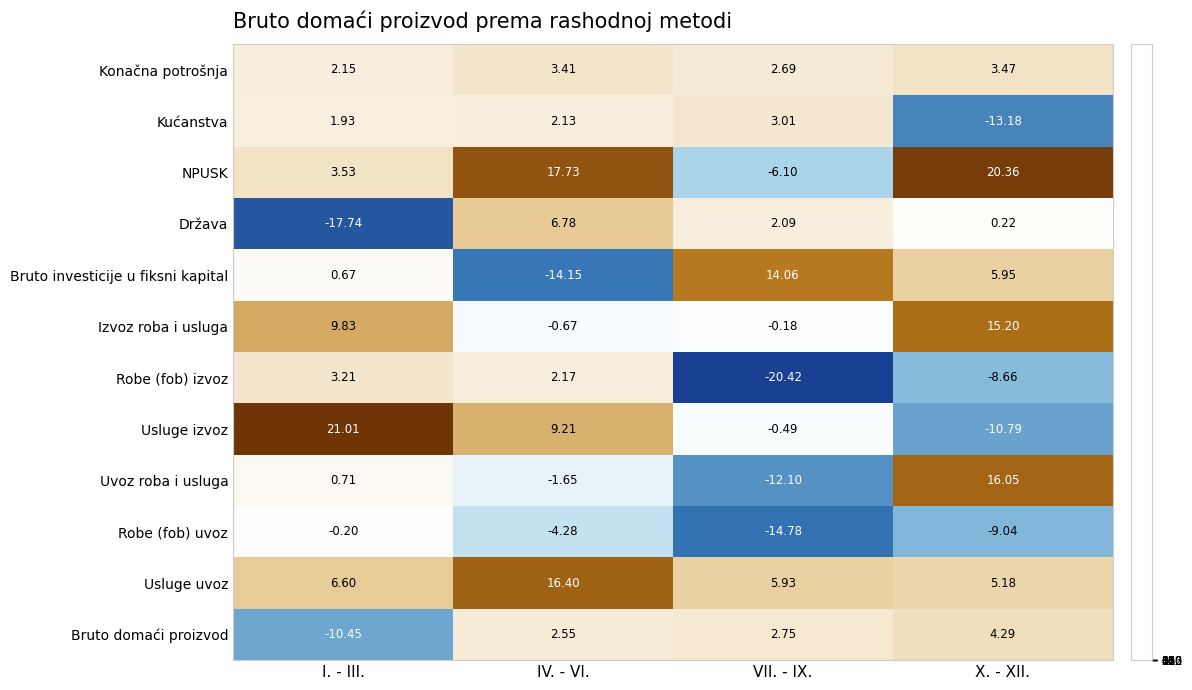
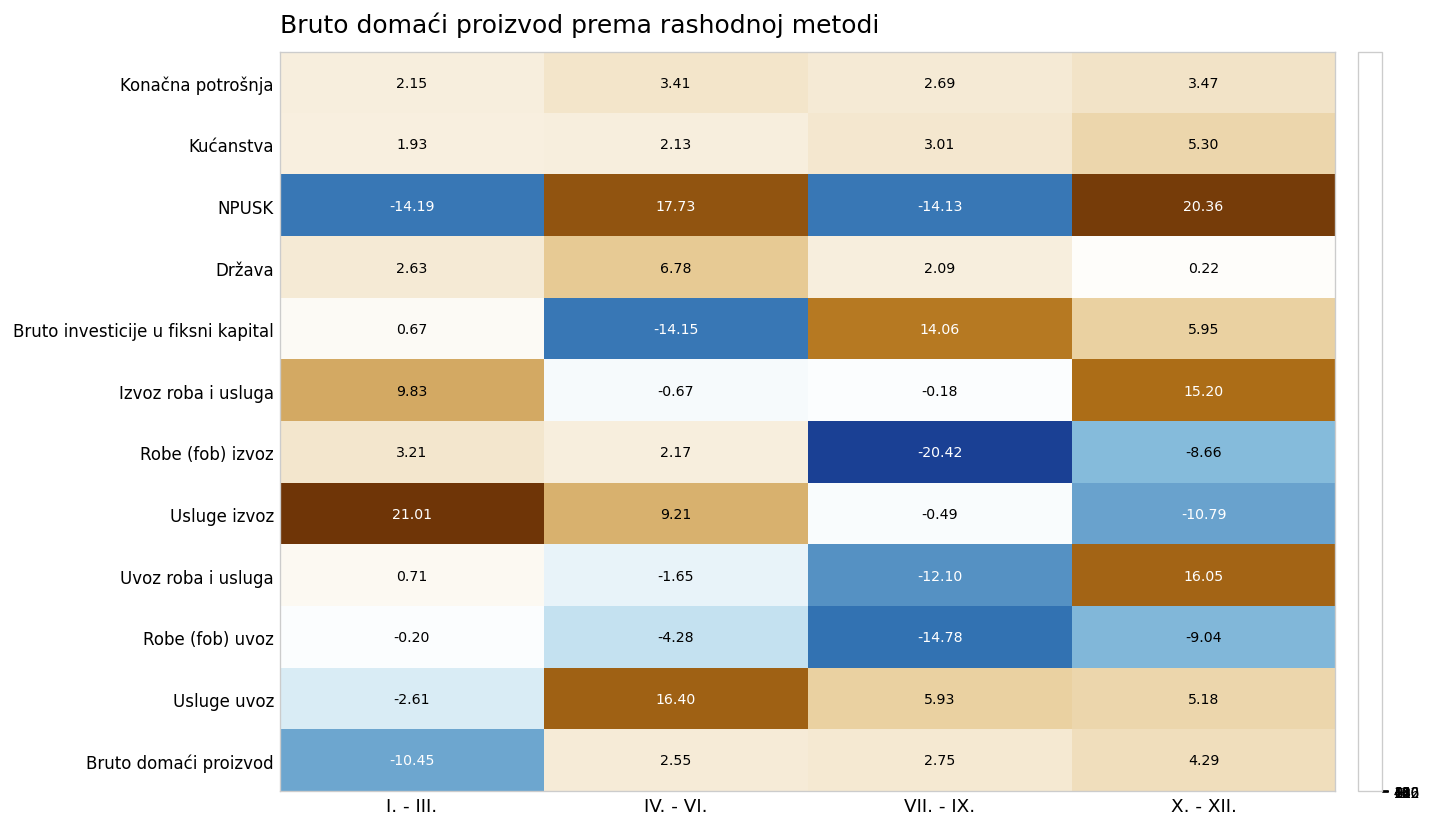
  {
    "Konačna potrošnja": {
      "I. - III.": 2.15,
      "IV. - VI.": 3.41,
      "VII. - IX.": 2.69,
      "X. - XII.": 3.47
    },
    "Kućanstva": {
      "I. - III.": 1.93,
      "IV. - VI.": 2.13,
      "VII. - IX.": 3.01,
-     "X. - XII.": -13.18
+     "X. - XII.": 5.30
    },
    "NPUSK": {
-     "I. - III.": 3.53,
+     "I. - III.": -14.19,
      "IV. - VI.": 17.73,
-     "VII. - IX.": -6.10,
+     "VII. - IX.": -14.13,
      "X. - XII.": 20.36
    },
    "Država": {
-     "I. - III.": -17.74,
+     "I. - III.": 2.63,
      "IV. - VI.": 6.78,
      "VII. - IX.": 2.09,
      "X. - XII.": 0.22
    },
    "Bruto investicije u fiksni kapital": {
      "I. - III.": 0.67,
      "IV. - VI.": -14.15,
      "VII. - IX.": 14.06,
      "X. - XII.": 5.95
    },
    "Izvoz roba i usluga": {
      "I. - III.": 9.83,
      "IV. - VI.": -0.67,
      "VII. - IX.": -0.18,
      "X. - XII.": 15.20
    },
    "Robe (fob) izvoz": {
      "I. - III.": 3.21,
      "IV. - VI.": 2.17,
      "VII. - IX.": -20.42,
      "X. - XII.": -8.66
    },
    "Usluge izvoz": {
      "I. - III.": 21.01,
      "IV. - VI.": 9.21,
      "VII. - IX.": -0.49,
      "X. - XII.": -10.79
    },
    "Uvoz roba i usluga": {
      "I. - III.": 0.71,
      "IV. - VI.": -1.65,
      "VII. - IX.": -12.10,
      "X. - XII.": 16.05
    },
    "Robe (fob) uvoz": {
      "I. - III.": -0.20,
      "IV. - VI.": -4.28,
      "VII. - IX.": -14.78,
      "X. - XII.": -9.04
    },
    "Usluge uvoz": {
-     "I. - III.": 6.60,
+     "I. - III.": -2.61,
      "IV. - VI.": 16.40,
      "VII. - IX.": 5.93,
      "X. - XII.": 5.18
    },
    "Bruto domaći proizvod": {
      "I. - III.": -10.45,
      "IV. - VI.": 2.55,
      "VII. - IX.": 2.75,
      "X. - XII.": 4.29
    }
  }
